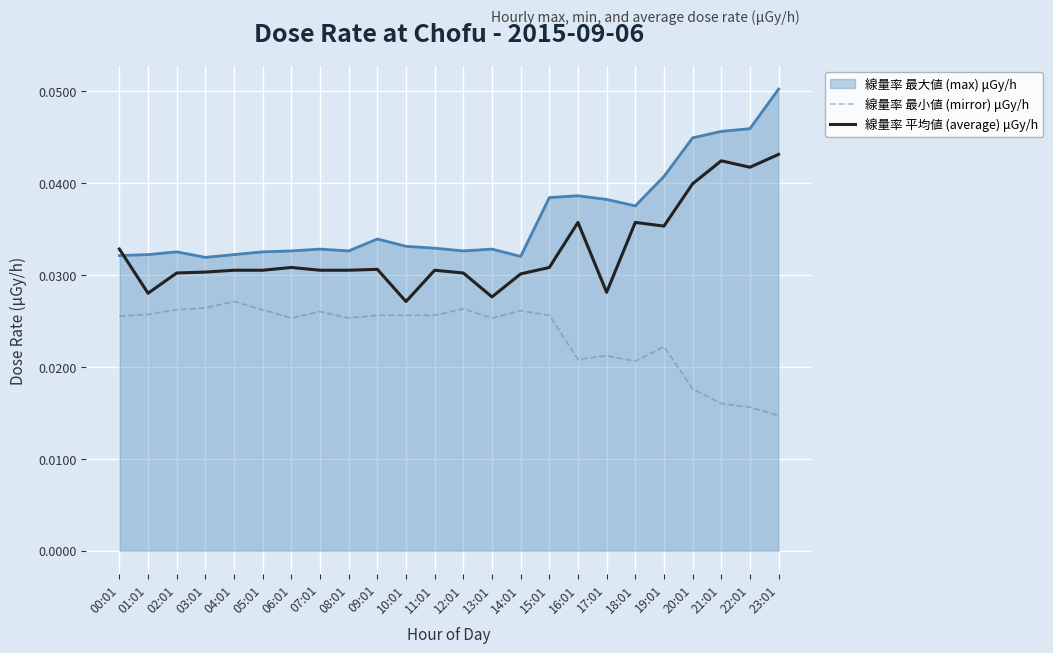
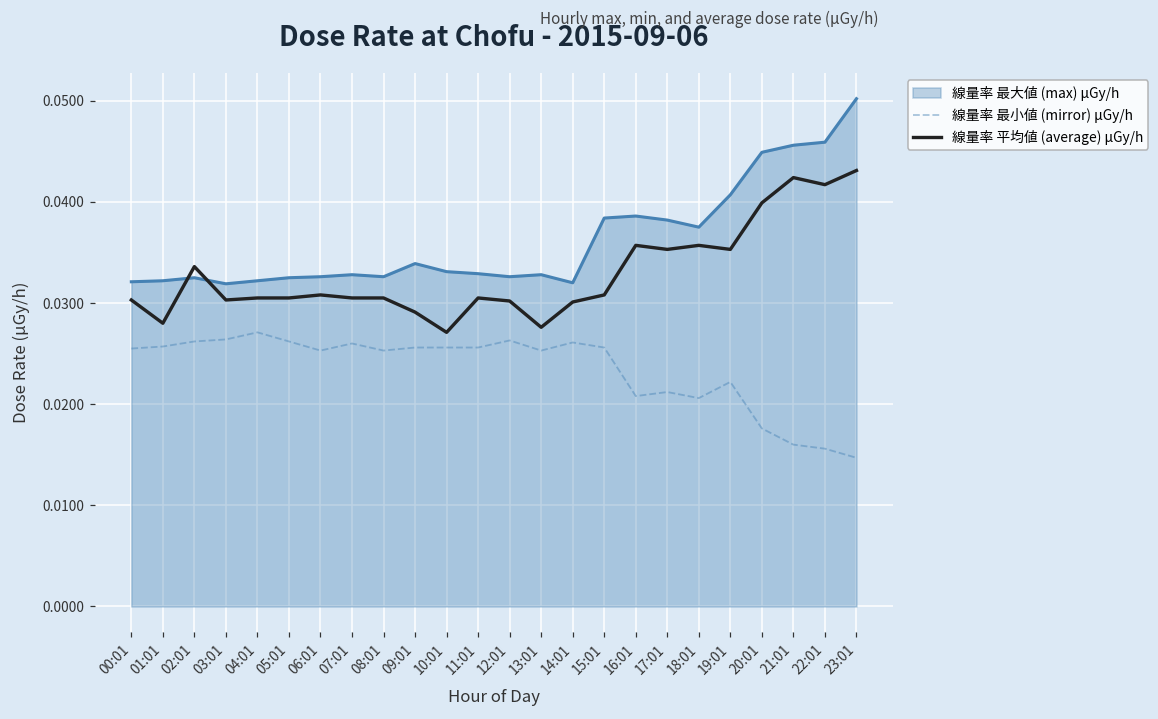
  {
    "線量率 平均値 (average) μGy/h": {
-     "00:01": 0.033,
+     "00:01": 0.030,
      "01:01": 0.028,
-     "02:01": 0.030,
+     "02:01": 0.034,
      "03:01": 0.030,
      "04:01": 0.031,
      "05:01": 0.031,
      "06:01": 0.031,
      "07:01": 0.031,
      "08:01": 0.031,
-     "09:01": 0.031,
+     "09:01": 0.029,
      "10:01": 0.027,
      "11:01": 0.031,
      "12:01": 0.030,
      "13:01": 0.028,
      "14:01": 0.030,
      "15:01": 0.031,
      "16:01": 0.036,
-     "17:01": 0.028,
+     "17:01": 0.035,
      "18:01": 0.036,
      "19:01": 0.035,
      "20:01": 0.040,
      "21:01": 0.042,
      "22:01": 0.042,
      "23:01": 0.043
    }
  }
